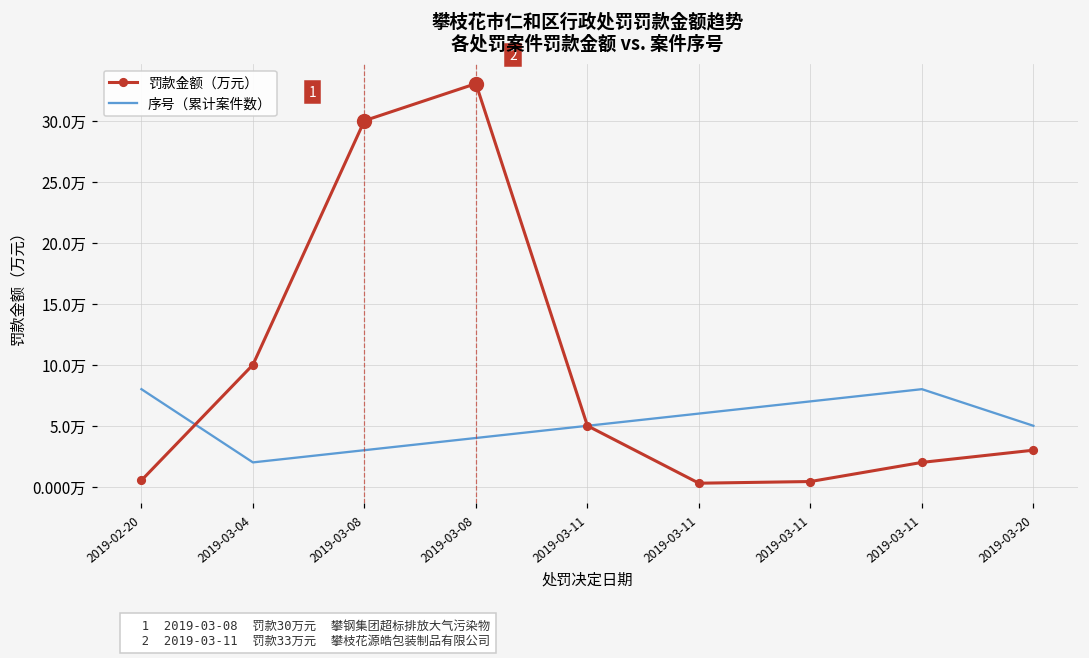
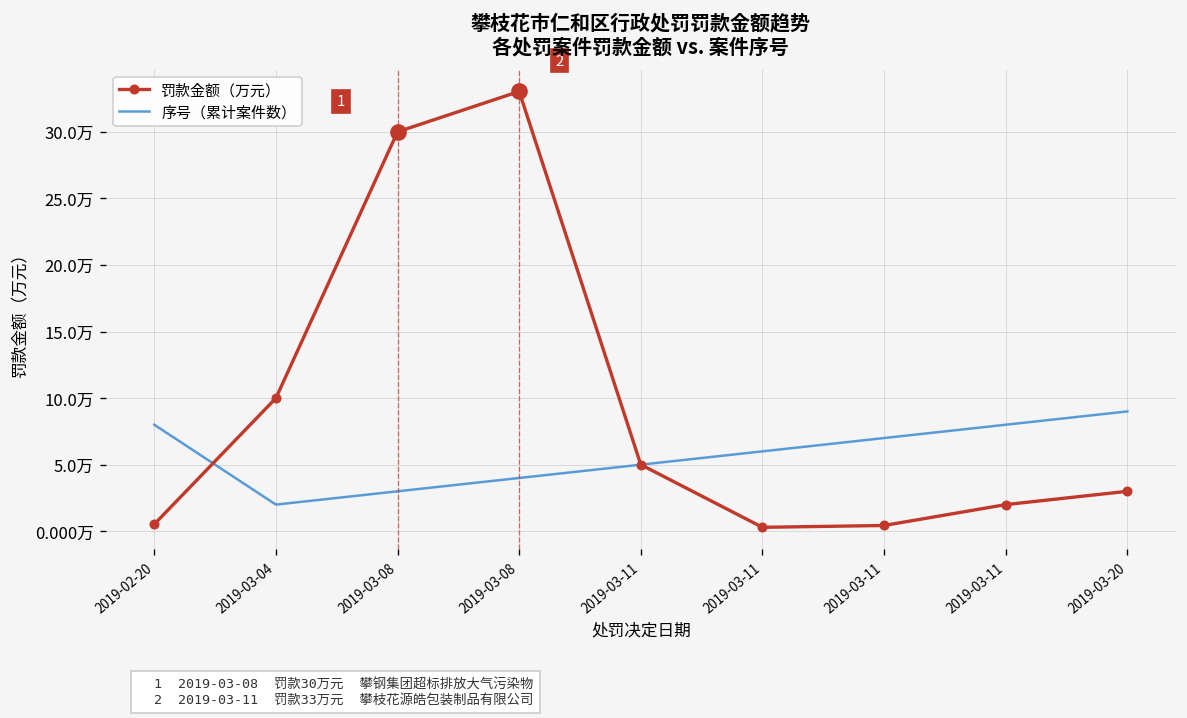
  {
    "序号（累计案件数）": {
      "2019-02-20": "8万",
      "2019-03-04": "2万",
-     "2019-03-20": "5万"
+     "2019-03-20": "9万"
    }
  }
